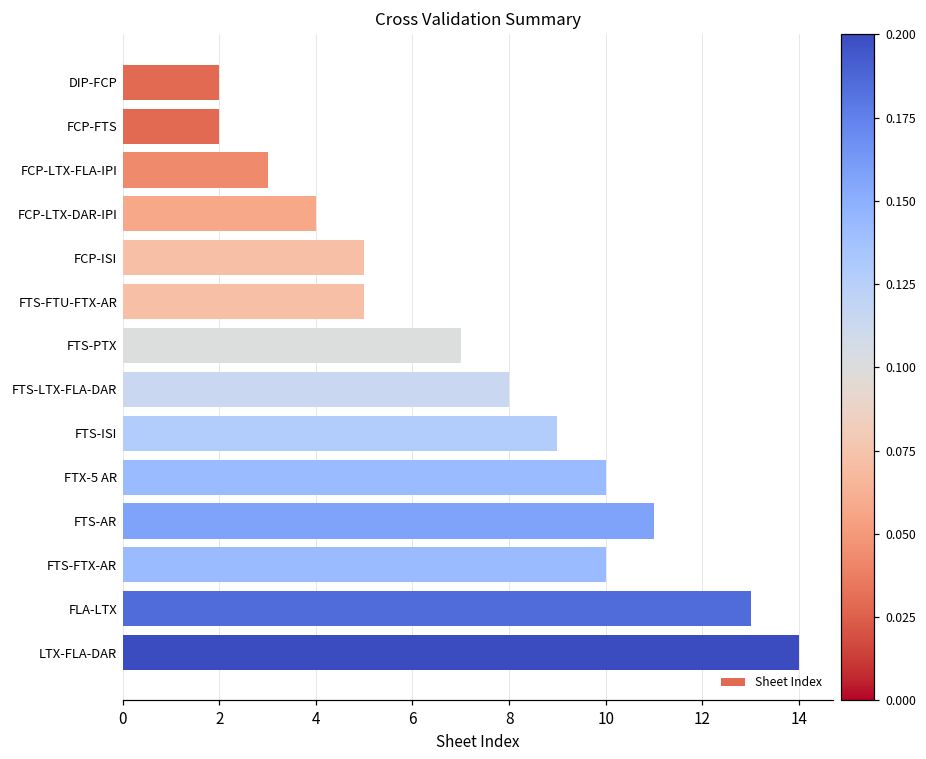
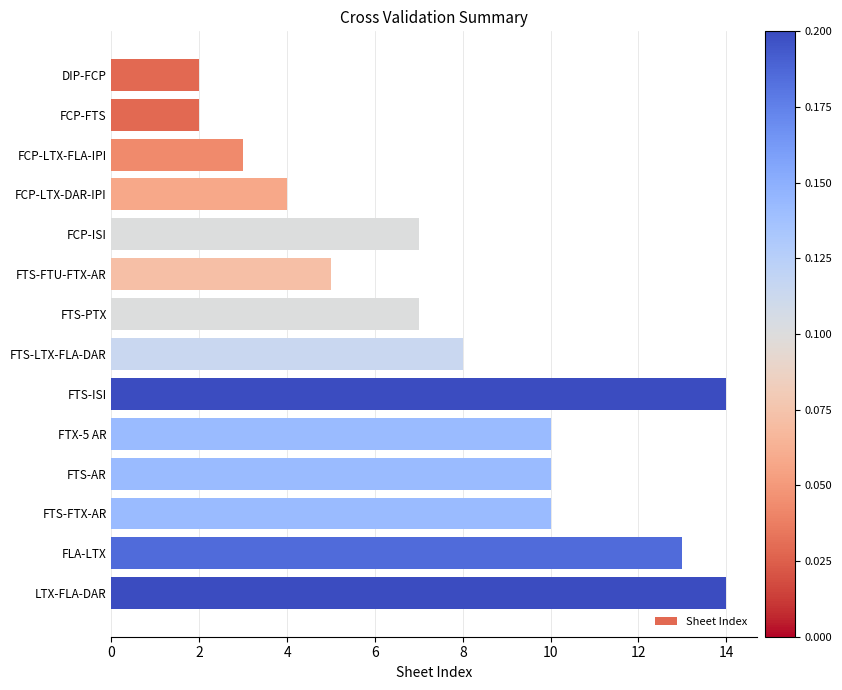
  {
    "DIP-FCP": 2,
    "FCP-FTS": 2,
    "FCP-LTX-FLA-IPI": 3,
    "FCP-LTX-DAR-IPI": 4,
-   "FCP-ISI": 5,
+   "FCP-ISI": 7,
    "FTS-FTU-FTX-AR": 5,
    "FTS-PTX": 7,
    "FTS-LTX-FLA-DAR": 8,
-   "FTS-ISI": 9,
+   "FTS-ISI": 14,
    "FTX-5 AR": 10,
-   "FTS-AR": 11,
+   "FTS-AR": 10,
    "FTS-FTX-AR": 10,
    "FLA-LTX": 13,
    "LTX-FLA-DAR": 14
  }
